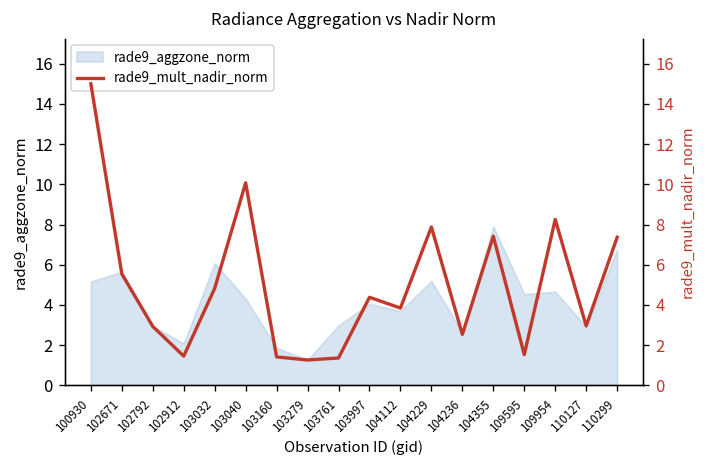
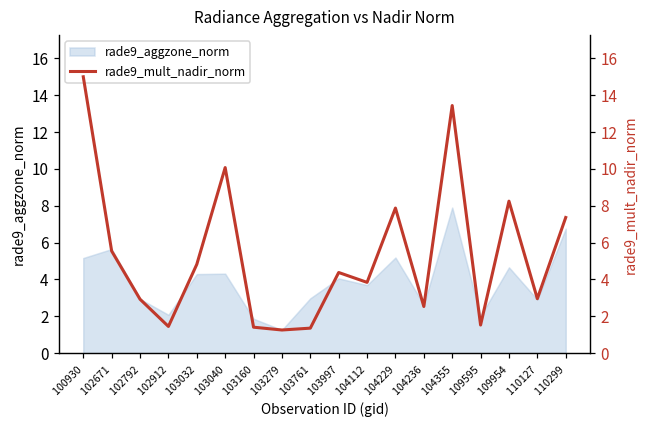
  {
    "rade9_aggzone_norm": {
      "100930": 5.2,
      "102671": 5.7,
      "102792": 2.9,
      "102912": 2.1,
-     "103032": 6.1,
+     "103032": 4.3,
      "103040": 4.3,
      "103160": 1.9,
      "103279": 1.3,
      "103761": 3.0,
      "103997": 4.1,
      "104112": 3.7,
      "104229": 5.2,
      "104236": 2.6,
      "104355": 7.9,
-     "109595": 4.5,
+     "109595": 2.0,
      "109954": 4.7,
      "110127": 2.9,
      "110299": 6.8
    },
    "rade9_mult_nadir_norm": {
      "102671": 5.5,
      "102792": 2.9,
      "102912": 1.5,
      "103032": 4.8,
      "103040": 10.1,
      "103160": 1.4,
      "103279": 1.3,
      "103761": 1.4,
      "103997": 4.4,
      "104112": 3.8,
      "104229": 7.9,
      "104236": 2.5,
-     "104355": 7.4,
+     "104355": 13.4,
      "109595": 1.5,
      "109954": 8.3,
      "110127": 3.0,
      "110299": 7.4
    }
  }
